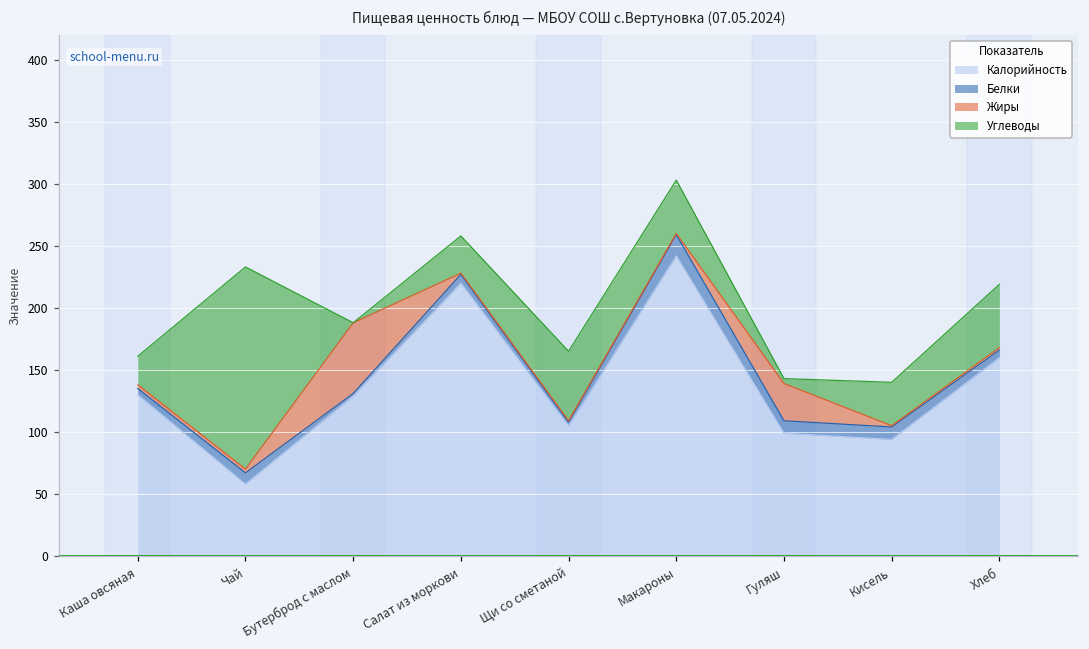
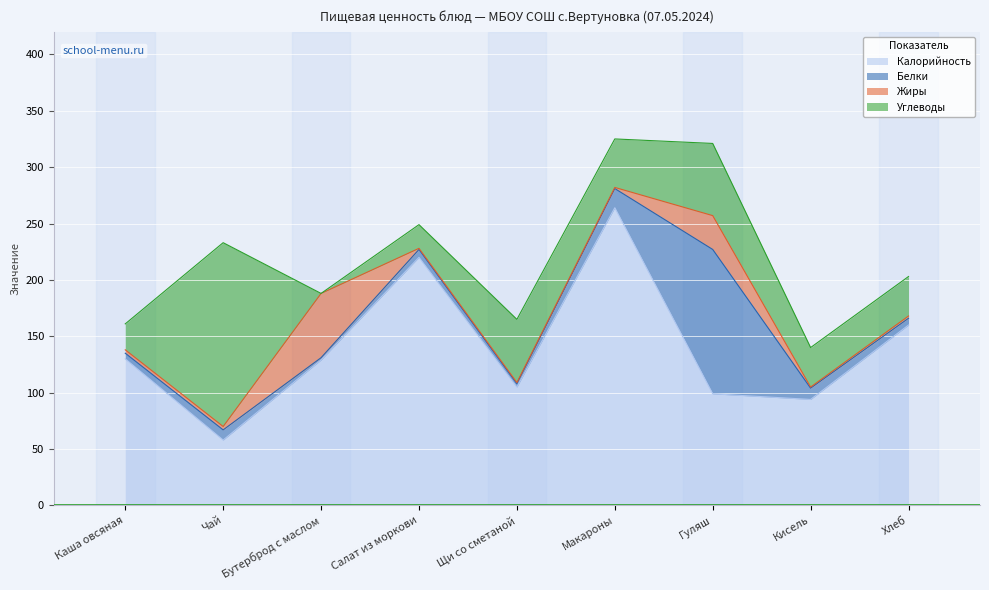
  {
    "Калорийность": {
      "Каша овсяная": 130,
      "Чай": 58,
      "Салат из моркови": 220,
      "Щи со сметаной": 105,
-     "Макароны": 242,
+     "Макароны": 264,
      "Гуляш": 99,
      "Кисель": 94,
      "Хлеб": 160
    },
    "Белки": {
      "Каша овсяная": 5,
      "Чай": 9,
-     "Гуляш": 10
+     "Гуляш": 128
    },
    "Жиры": {
      "Каша овсяная": 3,
      "Чай": 3,
      "Гуляш": 30
    },
    "Углеводы": {
      "Каша овсяная": 23,
      "Чай": 163,
-     "Салат из моркови": 30,
+     "Салат из моркови": 21,
      "Щи со сметаной": 56,
      "Макароны": 43,
-     "Гуляш": 4,
+     "Гуляш": 64,
      "Кисель": 35,
-     "Хлеб": 51
+     "Хлеб": 35
    }
  }
